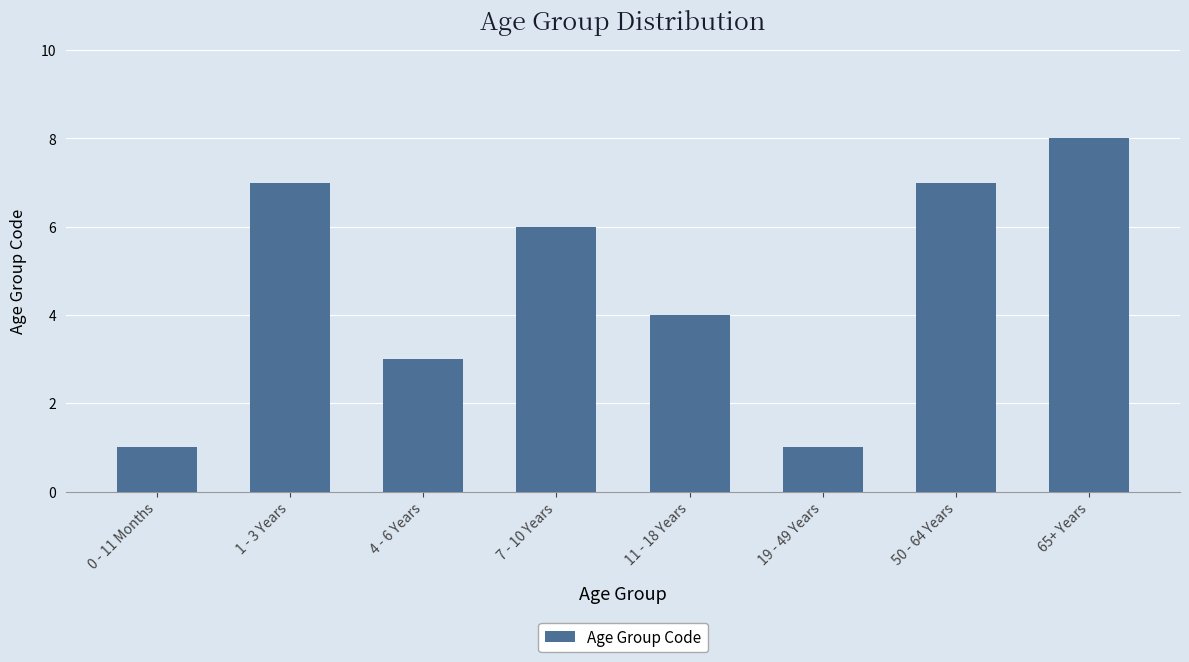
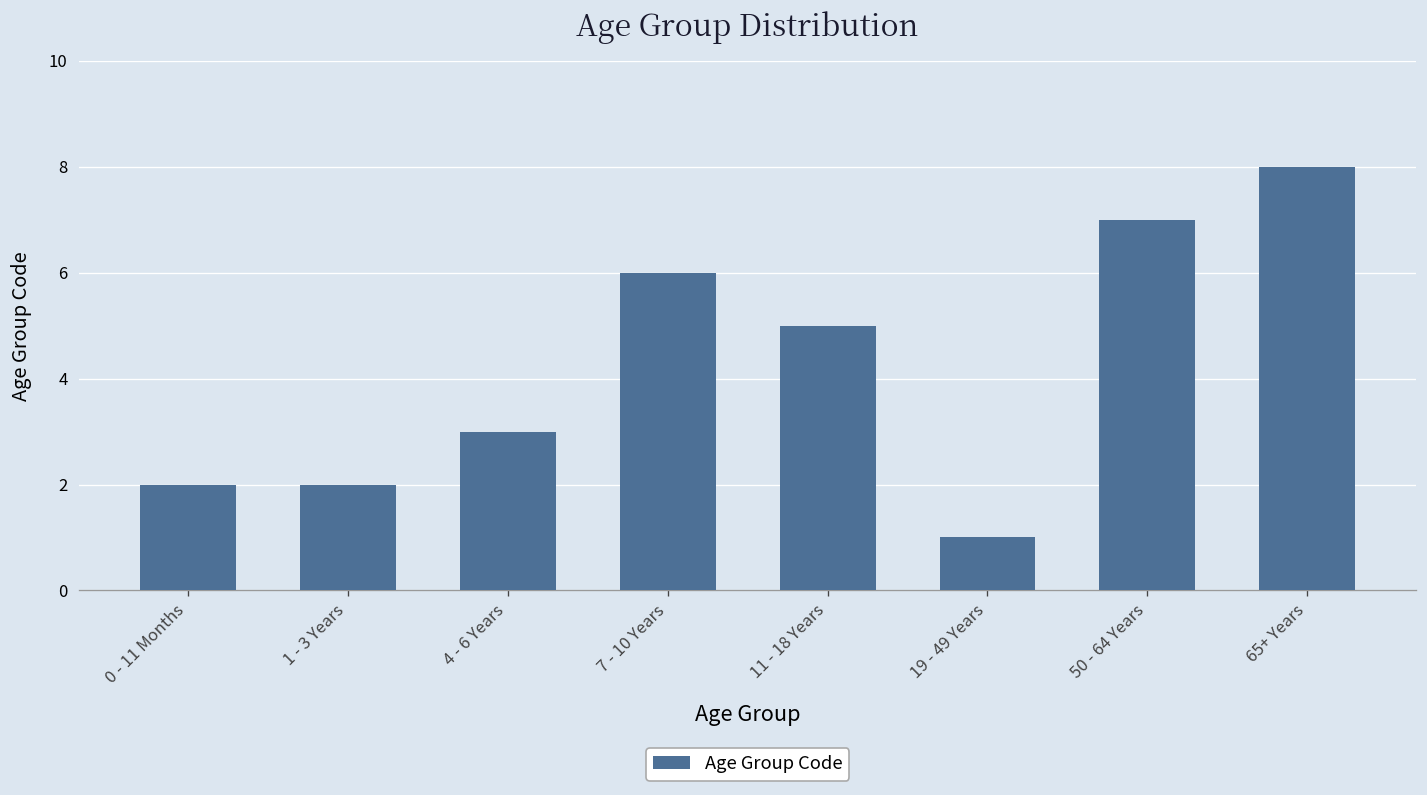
  {
-   "0 - 11 Months": 1,
-   "1 - 3 Years": 7,
+   "0 - 11 Months": 2,
+   "1 - 3 Years": 2,
    "4 - 6 Years": 3,
    "7 - 10 Years": 6,
-   "11 - 18 Years": 4,
+   "11 - 18 Years": 5,
    "19 - 49 Years": 1,
    "50 - 64 Years": 7,
    "65+ Years": 8
  }
